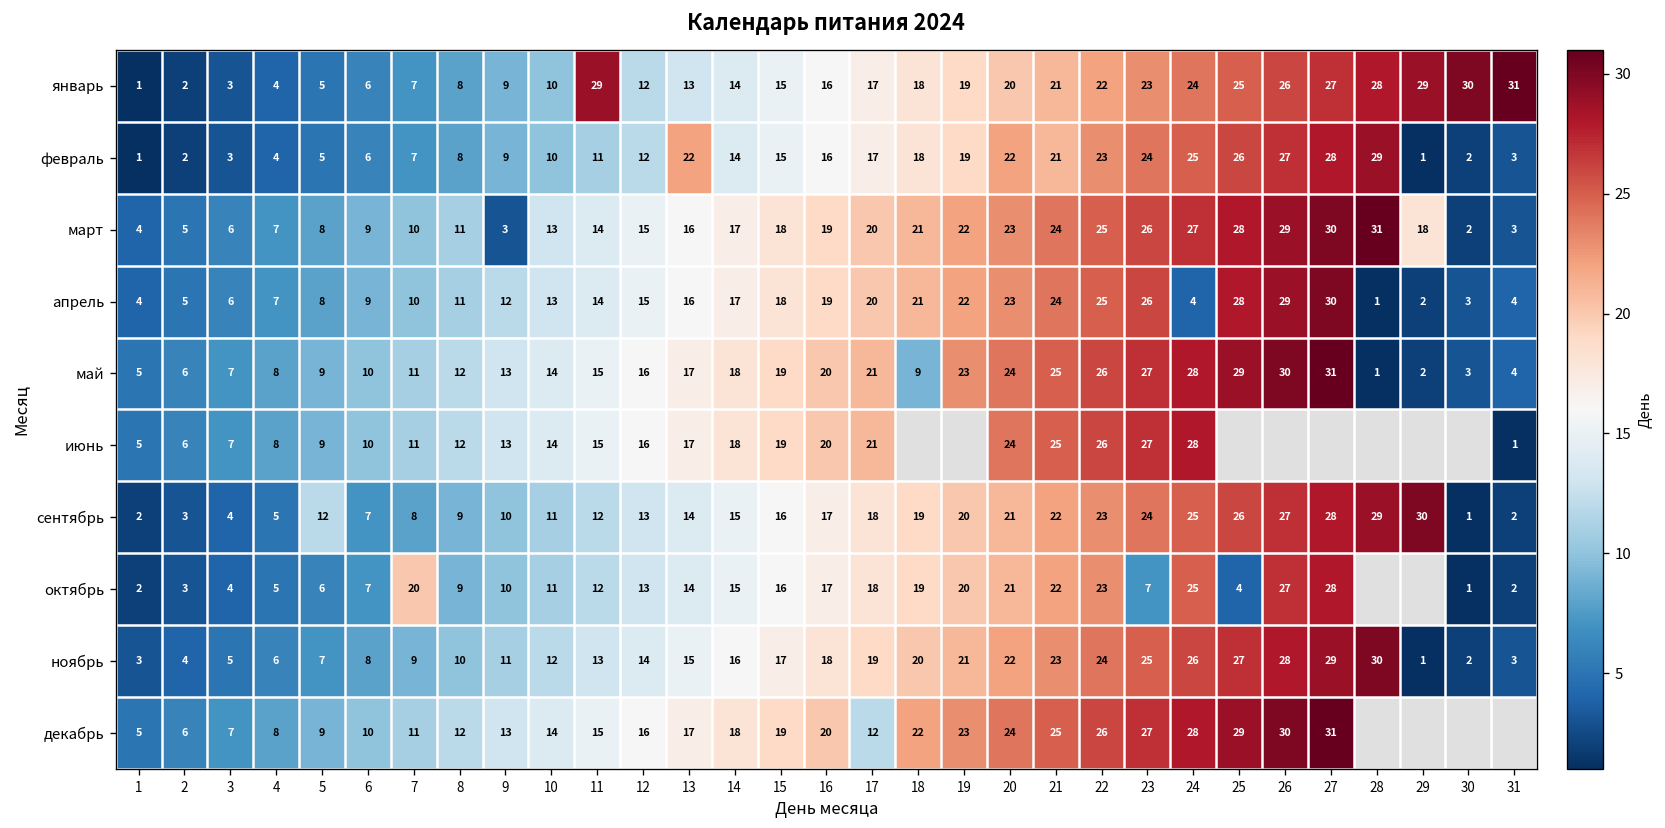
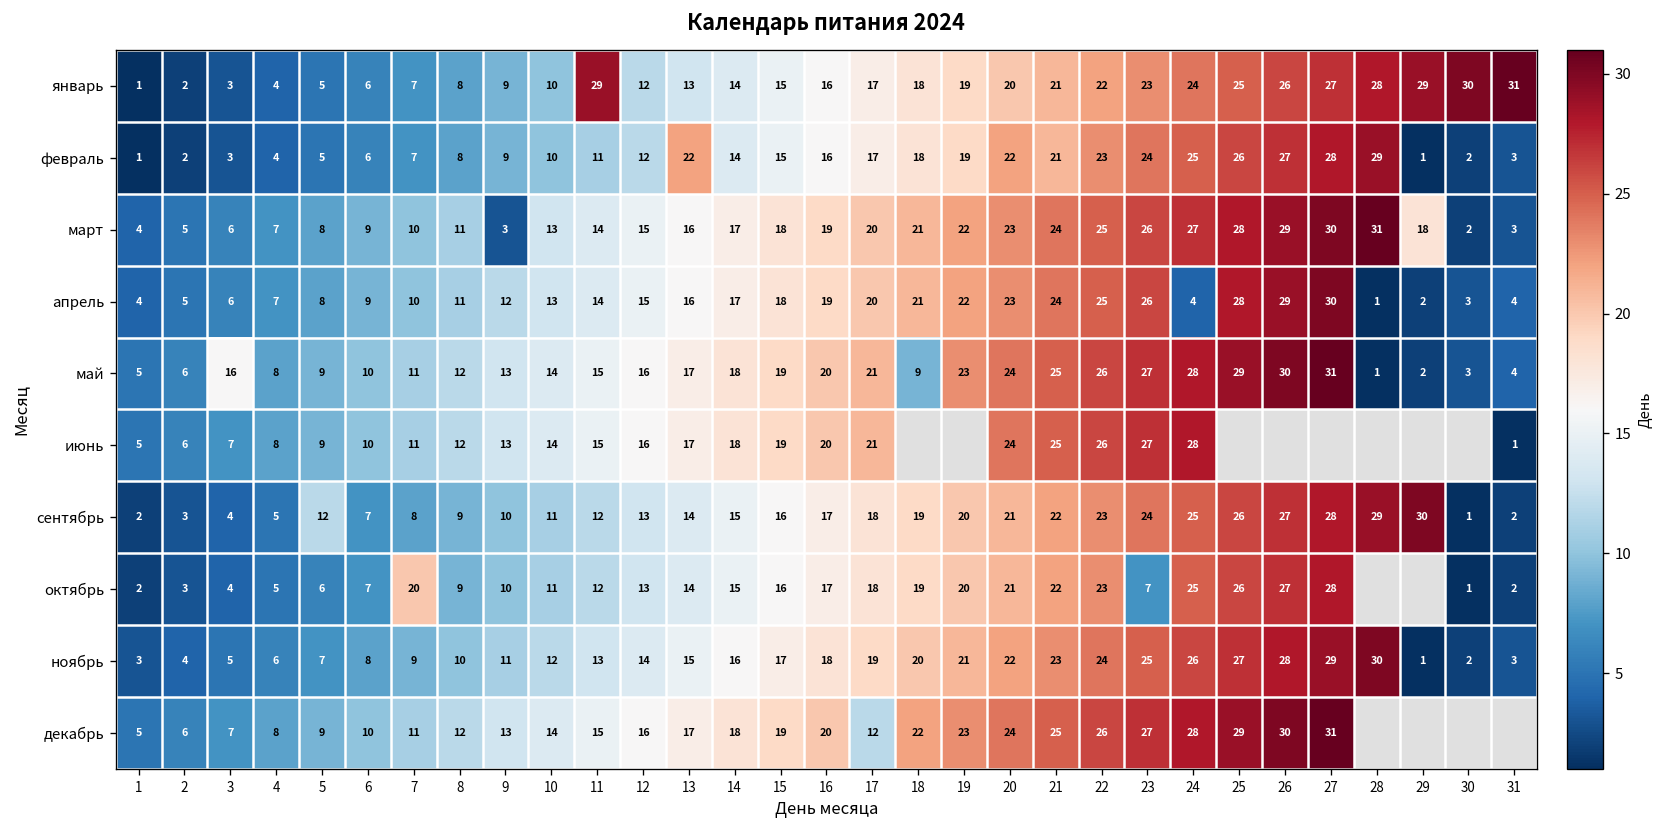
  {
    "май": {
      "1": 5,
      "2": 6,
-     "3": 7,
+     "3": 16,
      "4": 8,
      "5": 9,
      "6": 10,
      "7": 11,
      "8": 12,
      "9": 13,
      "10": 14,
      "11": 15,
      "12": 16,
      "13": 17,
      "14": 18,
      "15": 19,
      "16": 20,
      "17": 21,
      "18": 9,
      "19": 23,
      "20": 24,
      "21": 25,
      "22": 26,
      "23": 27,
      "24": 28,
      "25": 29,
      "26": 30,
      "27": 31,
      "28": 1,
      "29": 2,
      "30": 3,
      "31": 4
    },
    "октябрь": {
      "1": 2,
      "2": 3,
      "3": 4,
      "4": 5,
      "5": 6,
      "6": 7,
      "7": 20,
      "8": 9,
      "9": 10,
      "10": 11,
      "11": 12,
      "12": 13,
      "13": 14,
      "14": 15,
      "15": 16,
      "16": 17,
      "17": 18,
      "18": 19,
      "19": 20,
      "20": 21,
      "21": 22,
      "22": 23,
      "23": 7,
      "24": 25,
-     "25": 4,
+     "25": 26,
      "26": 27,
      "27": 28,
      "30": 1,
      "31": 2
    }
  }
